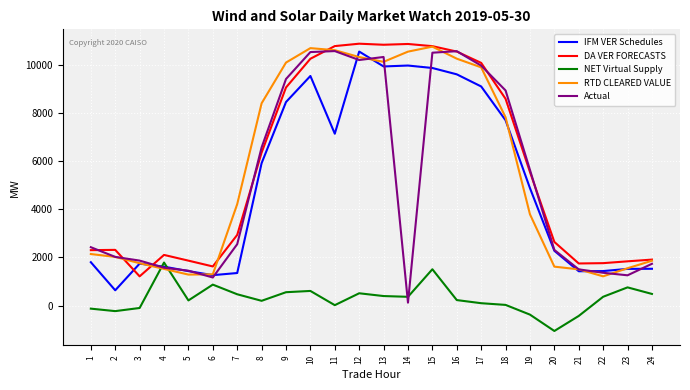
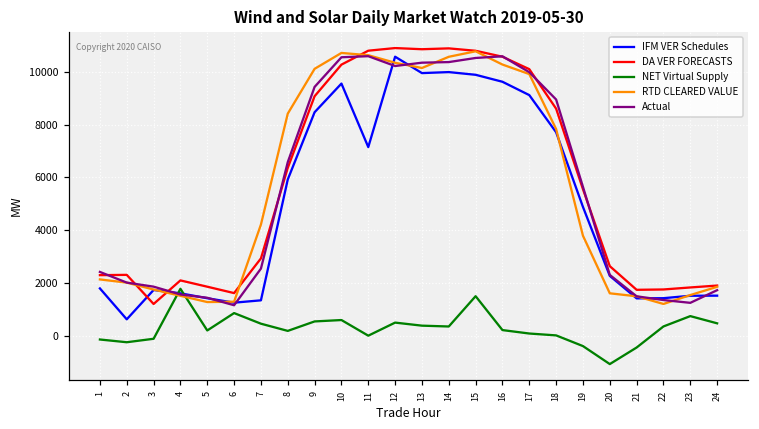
  {
    "IFM VER Schedules": {
      "1": 1800,
      "2": 600,
      "7": 1400,
      "8": 5900,
      "9": 8500,
      "10": 9600,
      "11": 7100,
      "12": 10600,
      "13": 9900,
      "14": 10000,
      "15": 9900,
      "16": 9600,
      "17": 9100,
      "18": 7700,
      "19": 4900,
      "24": 1500
    },
    "DA VER FORECASTS": {
      "1": 2300,
      "2": 2300,
      "3": 1200,
      "4": 2100,
      "5": 1900,
      "6": 1600,
      "7": 2900,
      "8": 6400,
      "9": 9100,
      "10": 10300,
      "11": 10800,
      "12": 10900,
      "13": 10900,
      "14": 10900,
      "17": 10100,
      "18": 8600,
      "20": 2600,
      "21": 1700,
      "22": 1800,
      "23": 1800
    },
    "NET Virtual Supply": {
      "1": -100,
      "2": -200,
      "3": -100,
      "4": 1800,
      "5": 200,
      "6": 900,
      "7": 500,
      "8": 200,
      "9": 600,
      "10": 600,
      "11": 0,
      "12": 500,
      "13": 400,
      "14": 400,
      "15": 1500,
      "16": 200,
      "17": 100,
      "18": 0,
      "19": -400,
      "20": -1100,
      "21": -400,
      "22": 400,
      "23": 800,
      "24": 500
    },
    "RTD CLEARED VALUE": {
      "1": 2100,
      "5": 1300,
      "7": 4200,
      "8": 8400,
      "9": 10100,
      "10": 10700,
      "12": 10300,
      "13": 10100,
      "14": 10600,
      "16": 10300,
      "18": 7800,
      "19": 3800,
      "20": 1600,
      "22": 1200
    },
    "Actual": {
      "1": 2400,
      "3": 1900,
      "7": 2600,
      "8": 6600,
      "9": 9400,
      "10": 10500,
      "12": 10200,
      "13": 10300,
-     "14": 100,
+     "14": 10400,
      "15": 10500,
      "18": 8900,
      "23": 1300,
      "24": 1700
    }
  }
